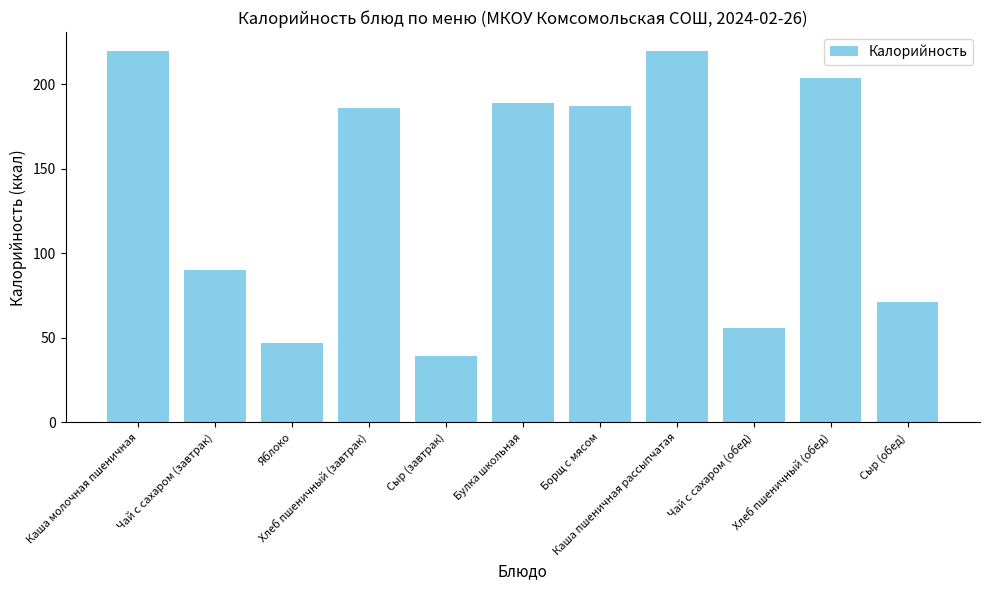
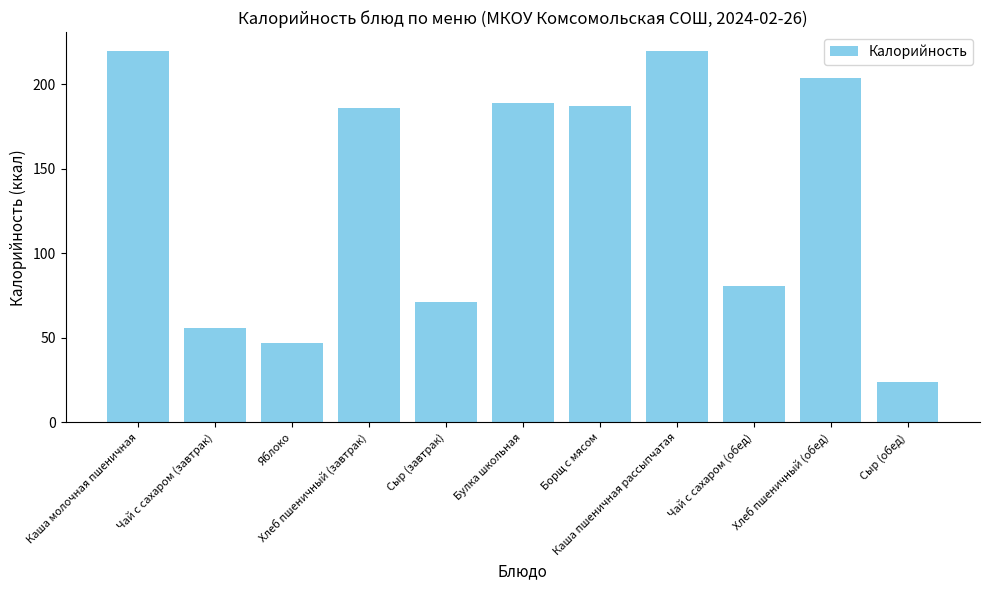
  {
    "Каша молочная пшеничная": 220,
-   "Чай с сахаром (завтрак)": 90,
+   "Чай с сахаром (завтрак)": 56,
    "Яблоко": 47,
    "Хлеб пшеничный (завтрак)": 186,
-   "Сыр (завтрак)": 39,
+   "Сыр (завтрак)": 71,
    "Булка школьная": 189,
    "Борщ с мясом": 187,
    "Каша пшеничная рассыпчатая": 220,
-   "Чай с сахаром (обед)": 56,
+   "Чай с сахаром (обед)": 81,
    "Хлеб пшеничный (обед)": 204,
-   "Сыр (обед)": 71
+   "Сыр (обед)": 24
  }
